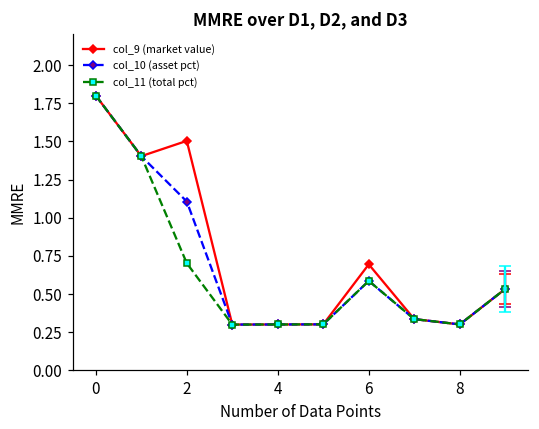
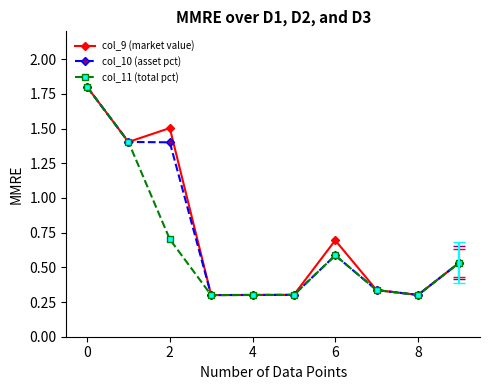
  {
    "col_10 (asset pct)": {
-     "2": 1.11
+     "2": 1.40
    },
    "col_11 (total pct)": {
      "2": 0.70
    }
  }
